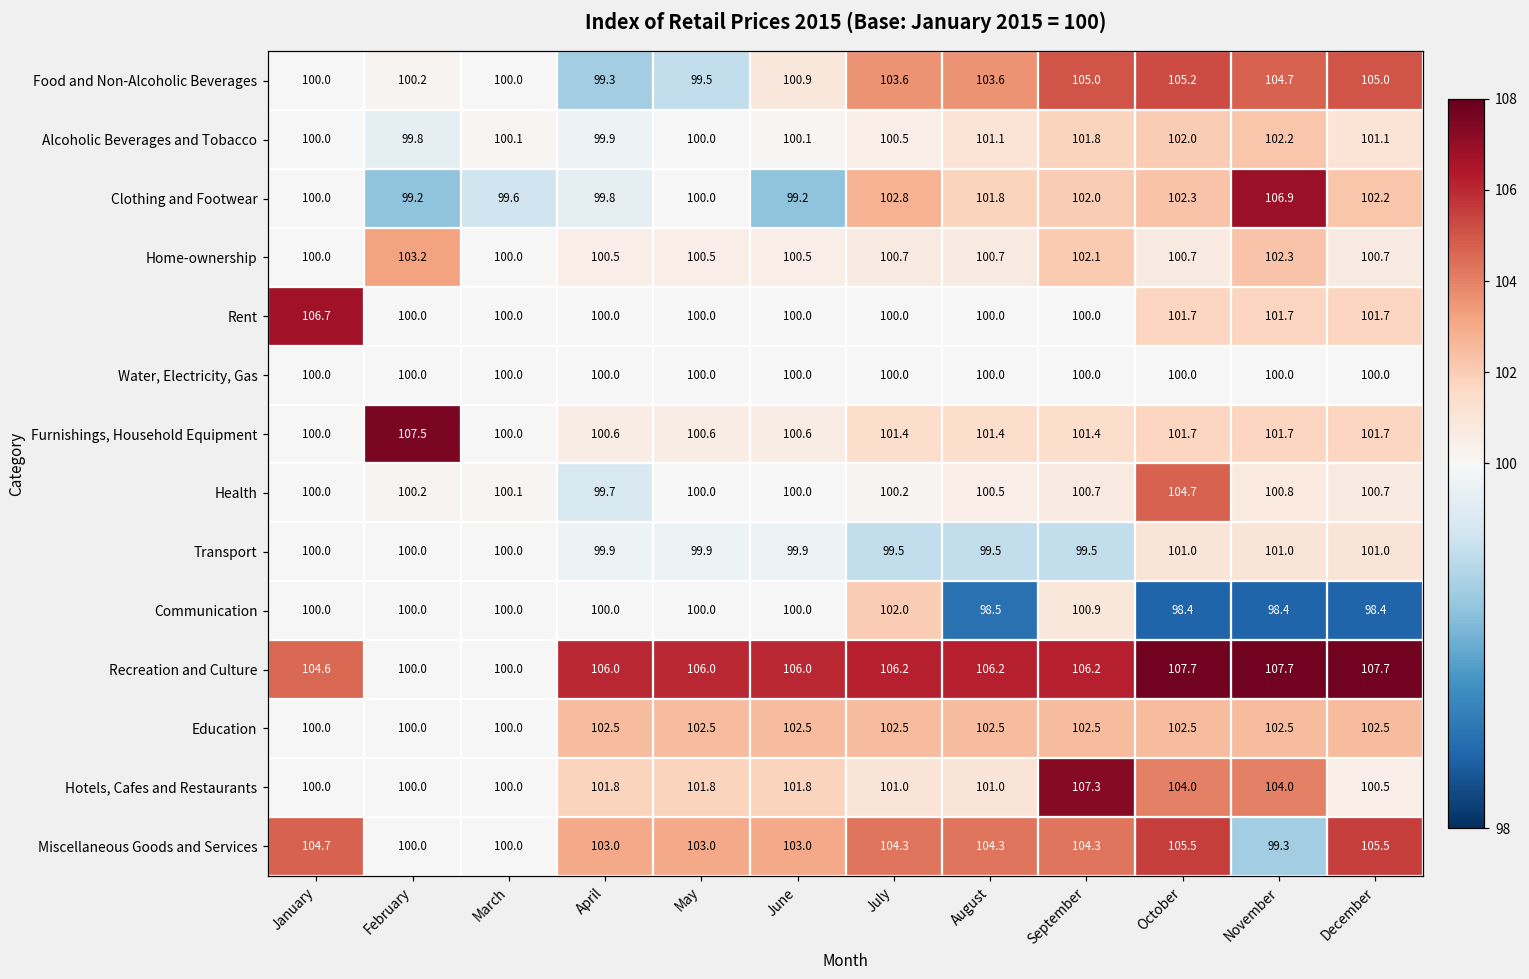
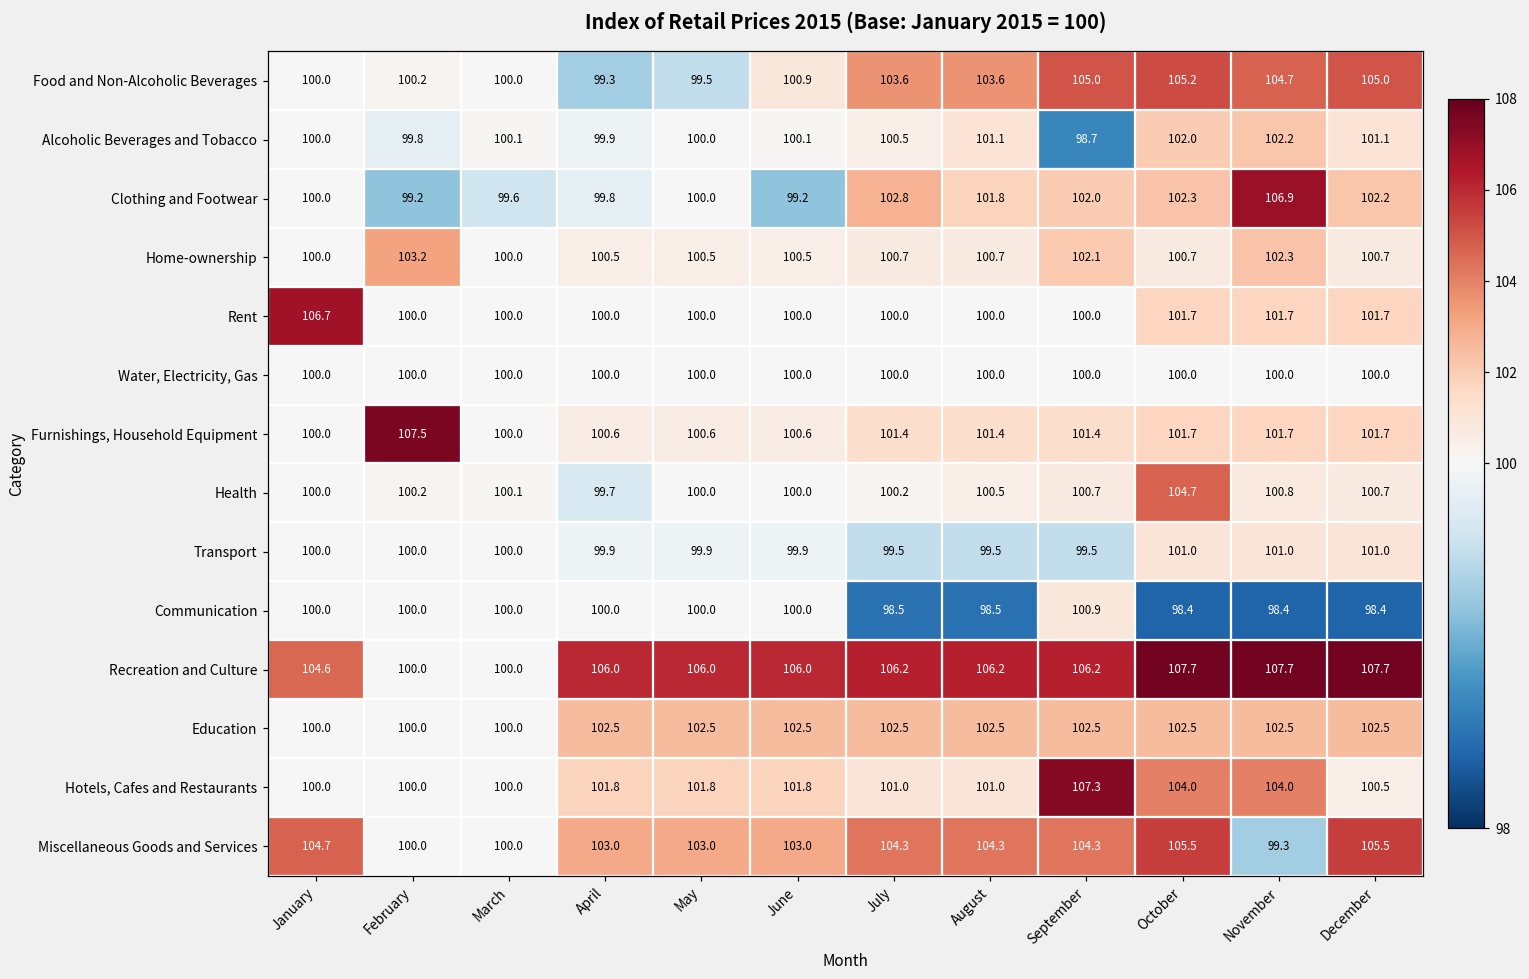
  {
    "Food and Non-Alcoholic Beverages": {
      "January": 100.0,
      "February": 100.2,
      "March": 100.0,
      "April": 99.3,
      "May": 99.5,
      "June": 100.9,
      "July": 103.6,
      "August": 103.6,
      "September": 105.0,
      "October": 105.2,
      "November": 104.7,
      "December": 105.0
    },
    "Alcoholic Beverages and Tobacco": {
      "January": 100.0,
      "February": 99.8,
      "March": 100.1,
      "April": 99.9,
      "May": 100.0,
      "June": 100.1,
      "July": 100.5,
      "August": 101.1,
-     "September": 101.8,
+     "September": 98.7,
      "October": 102.0,
      "November": 102.2,
      "December": 101.1
    },
    "Clothing and Footwear": {
      "January": 100.0,
      "February": 99.2,
      "March": 99.6,
      "April": 99.8,
      "May": 100.0,
      "June": 99.2,
      "July": 102.8,
      "August": 101.8,
      "September": 102.0,
      "October": 102.3,
      "November": 106.9,
      "December": 102.2
    },
    "Home-ownership": {
      "January": 100.0,
      "February": 103.2,
      "March": 100.0,
      "April": 100.5,
      "May": 100.5,
      "June": 100.5,
      "July": 100.7,
      "August": 100.7,
      "September": 102.1,
      "October": 100.7,
      "November": 102.3,
      "December": 100.7
    },
    "Rent": {
      "January": 106.7,
      "February": 100.0,
      "March": 100.0,
      "April": 100.0,
      "May": 100.0,
      "June": 100.0,
      "July": 100.0,
      "August": 100.0,
      "September": 100.0,
      "October": 101.7,
      "November": 101.7,
      "December": 101.7
    },
    "Water, Electricity, Gas": {
      "January": 100.0,
      "February": 100.0,
      "March": 100.0,
      "April": 100.0,
      "May": 100.0,
      "June": 100.0,
      "July": 100.0,
      "August": 100.0,
      "September": 100.0,
      "October": 100.0,
      "November": 100.0,
      "December": 100.0
    },
    "Furnishings, Household Equipment": {
      "January": 100.0,
      "February": 107.5,
      "March": 100.0,
      "April": 100.6,
      "May": 100.6,
      "June": 100.6,
      "July": 101.4,
      "August": 101.4,
      "September": 101.4,
      "October": 101.7,
      "November": 101.7,
      "December": 101.7
    },
    "Health": {
      "January": 100.0,
      "February": 100.2,
      "March": 100.1,
      "April": 99.7,
      "May": 100.0,
      "June": 100.0,
      "July": 100.2,
      "August": 100.5,
      "September": 100.7,
      "October": 104.7,
      "November": 100.8,
      "December": 100.7
    },
    "Transport": {
      "January": 100.0,
      "February": 100.0,
      "March": 100.0,
      "April": 99.9,
      "May": 99.9,
      "June": 99.9,
      "July": 99.5,
      "August": 99.5,
      "September": 99.5,
      "October": 101.0,
      "November": 101.0,
      "December": 101.0
    },
    "Communication": {
      "January": 100.0,
      "February": 100.0,
      "March": 100.0,
      "April": 100.0,
      "May": 100.0,
      "June": 100.0,
-     "July": 102.0,
+     "July": 98.5,
      "August": 98.5,
      "September": 100.9,
      "October": 98.4,
      "November": 98.4,
      "December": 98.4
    },
    "Recreation and Culture": {
      "January": 104.6,
      "February": 100.0,
      "March": 100.0,
      "April": 106.0,
      "May": 106.0,
      "June": 106.0,
      "July": 106.2,
      "August": 106.2,
      "September": 106.2,
      "October": 107.7,
      "November": 107.7,
      "December": 107.7
    },
    "Education": {
      "January": 100.0,
      "February": 100.0,
      "March": 100.0,
      "April": 102.5,
      "May": 102.5,
      "June": 102.5,
      "July": 102.5,
      "August": 102.5,
      "September": 102.5,
      "October": 102.5,
      "November": 102.5,
      "December": 102.5
    },
    "Hotels, Cafes and Restaurants": {
      "January": 100.0,
      "February": 100.0,
      "March": 100.0,
      "April": 101.8,
      "May": 101.8,
      "June": 101.8,
      "July": 101.0,
      "August": 101.0,
      "September": 107.3,
      "October": 104.0,
      "November": 104.0,
      "December": 100.5
    },
    "Miscellaneous Goods and Services": {
      "January": 104.7,
      "February": 100.0,
      "March": 100.0,
      "April": 103.0,
      "May": 103.0,
      "June": 103.0,
      "July": 104.3,
      "August": 104.3,
      "September": 104.3,
      "October": 105.5,
      "November": 99.3,
      "December": 105.5
    }
  }
